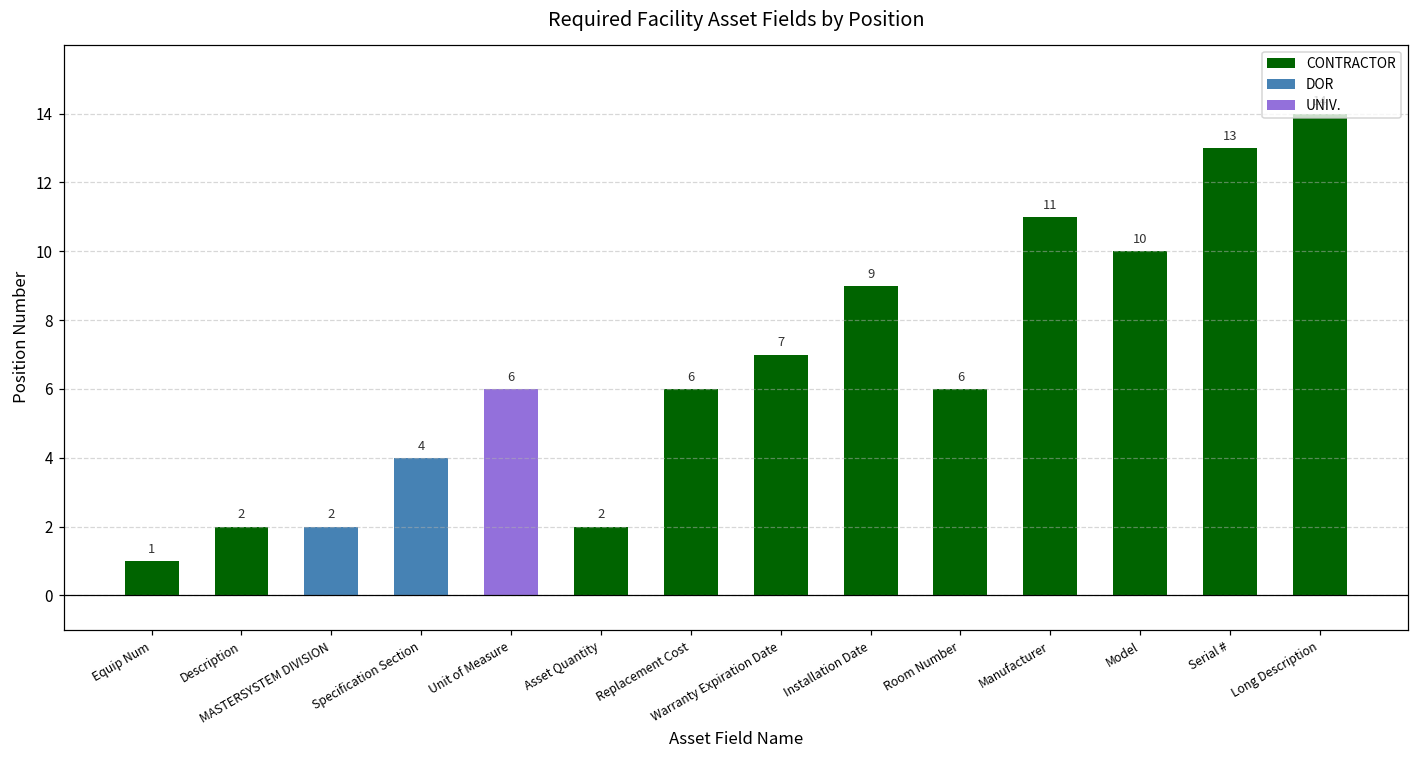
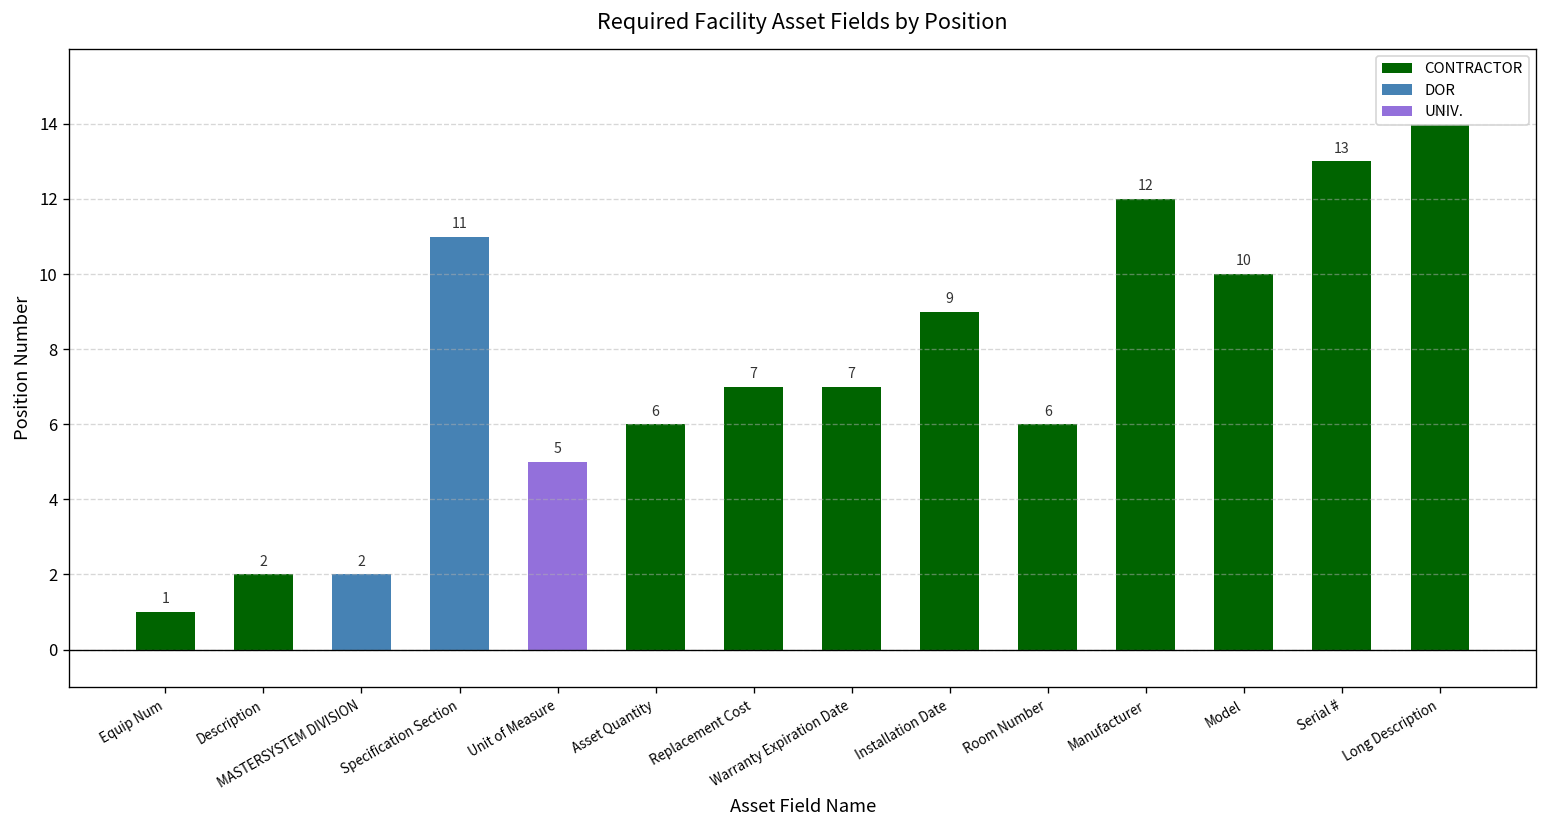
  {
    "Equip Num": 1,
    "Description": 2,
    "MASTERSYSTEM DIVISION": 2,
-   "Specification Section": 4,
-   "Unit of Measure": 6,
-   "Asset Quantity": 2,
-   "Replacement Cost": 6,
+   "Specification Section": 11,
+   "Unit of Measure": 5,
+   "Asset Quantity": 6,
+   "Replacement Cost": 7,
    "Warranty Expiration Date": 7,
    "Installation Date": 9,
    "Room Number": 6,
-   "Manufacturer": 11,
+   "Manufacturer": 12,
    "Model": 10,
    "Serial #": 13
  }
